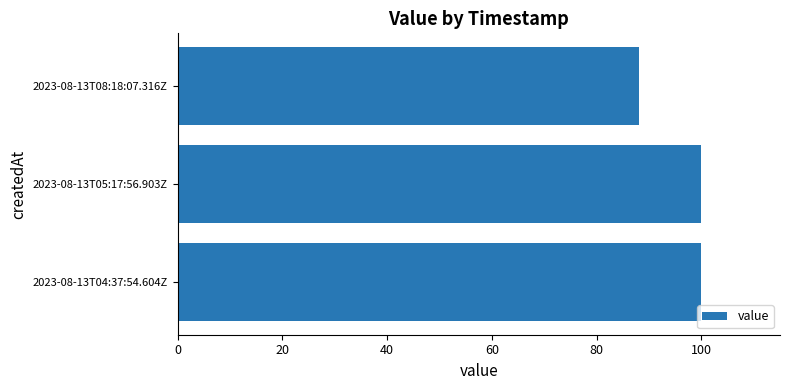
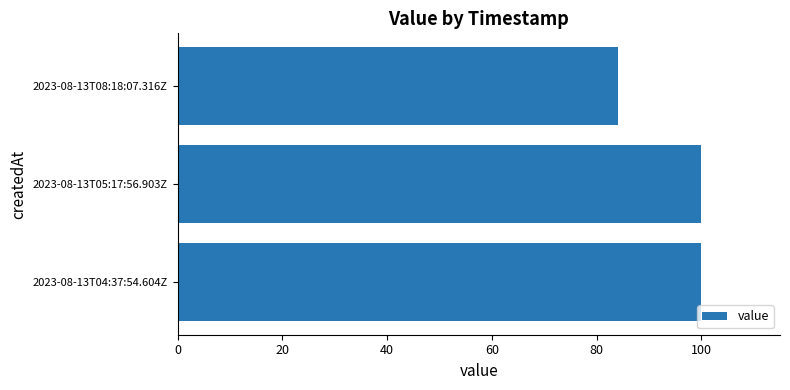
  {
-   "2023-08-13T08:18:07.316Z": 88,
+   "2023-08-13T08:18:07.316Z": 84,
    "2023-08-13T05:17:56.903Z": 100,
    "2023-08-13T04:37:54.604Z": 100
  }
